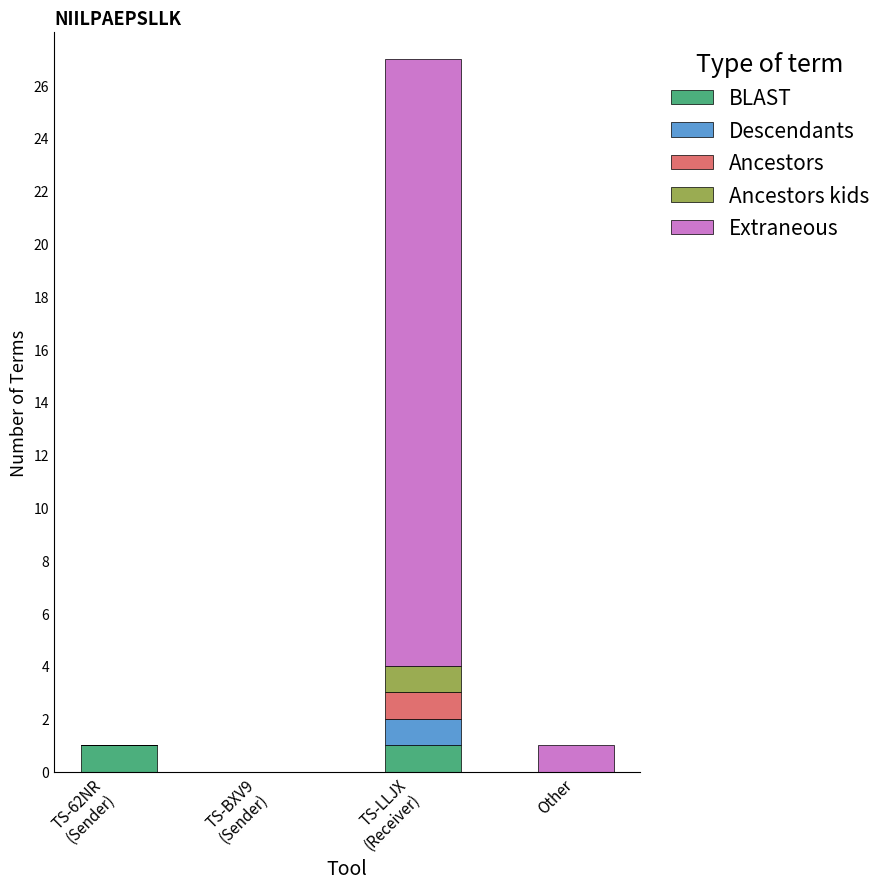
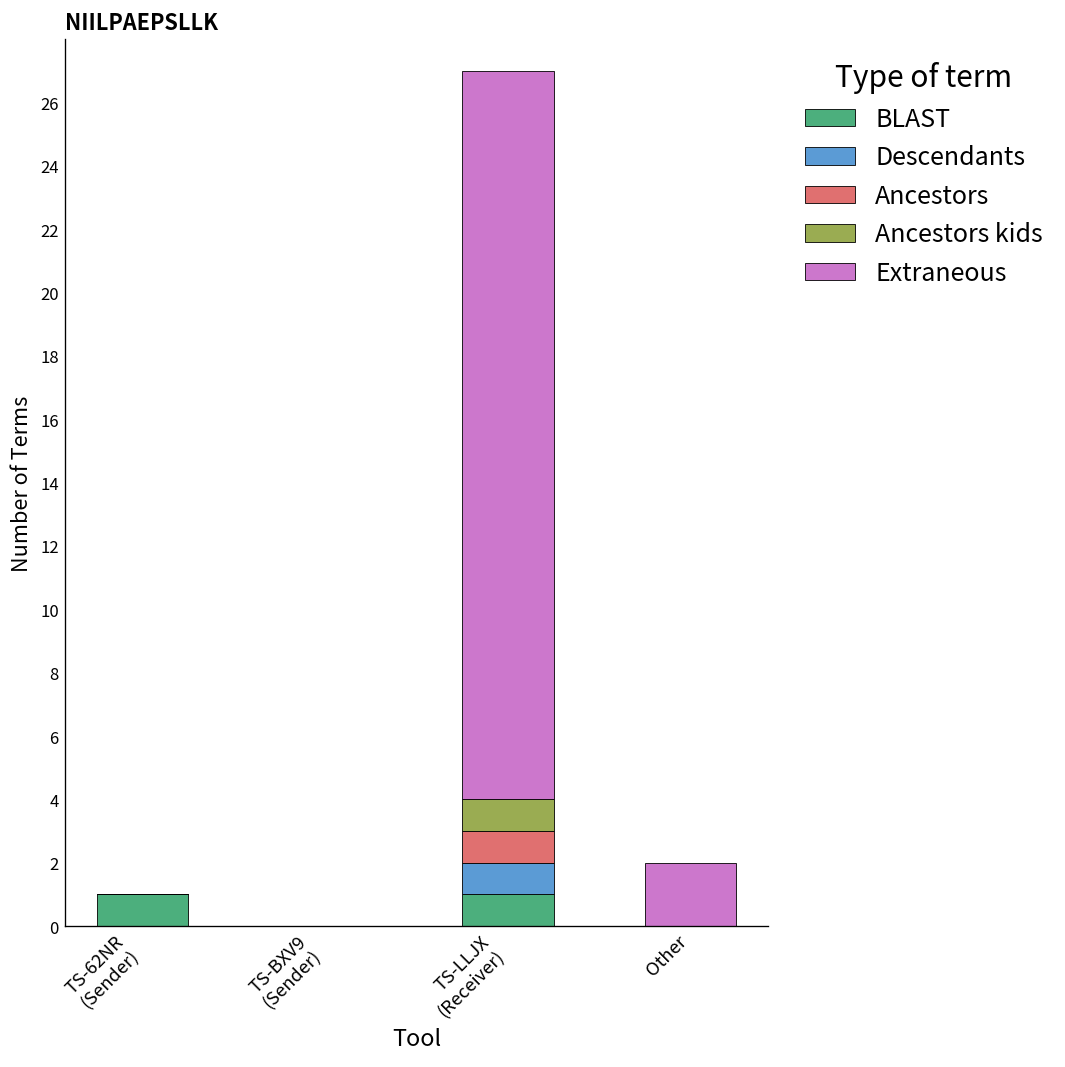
  {
    "BLAST": {
      "TS-62NR (Sender)": 1,
      "TS-BXV9 (Sender)": 0,
      "TS-LLJX (Receiver)": 1,
      "Other": 0
    },
    "Ancestors": {
      "TS-62NR (Sender)": 0,
      "TS-BXV9 (Sender)": 0,
      "TS-LLJX (Receiver)": 1,
      "Other": 0
    },
    "Ancestors kids": {
      "TS-62NR (Sender)": 0,
      "TS-BXV9 (Sender)": 0,
      "TS-LLJX (Receiver)": 1,
      "Other": 0
    },
    "Extraneous": {
      "TS-62NR (Sender)": 0,
      "TS-BXV9 (Sender)": 0,
      "TS-LLJX (Receiver)": 23,
-     "Other": 1
+     "Other": 2
    }
  }
